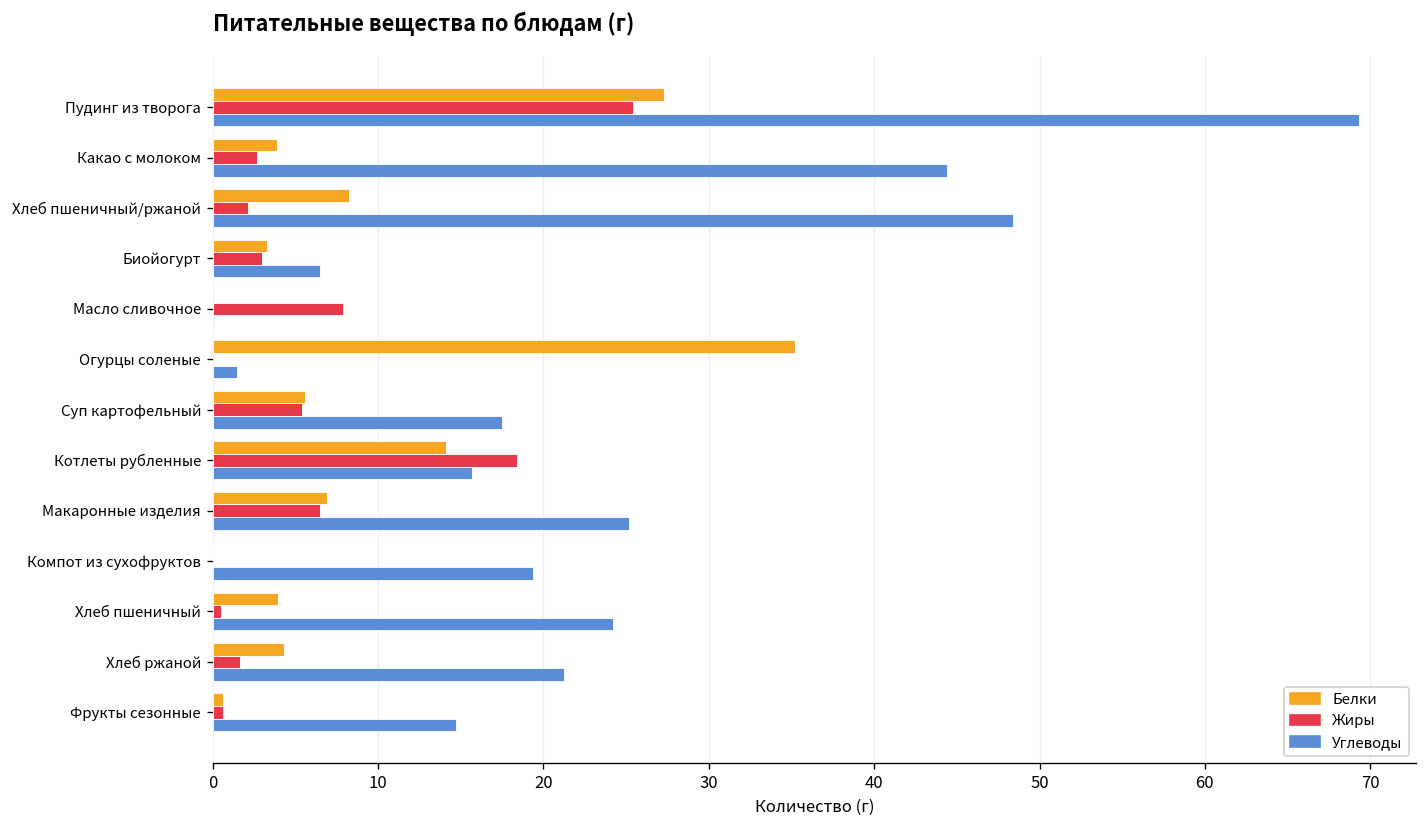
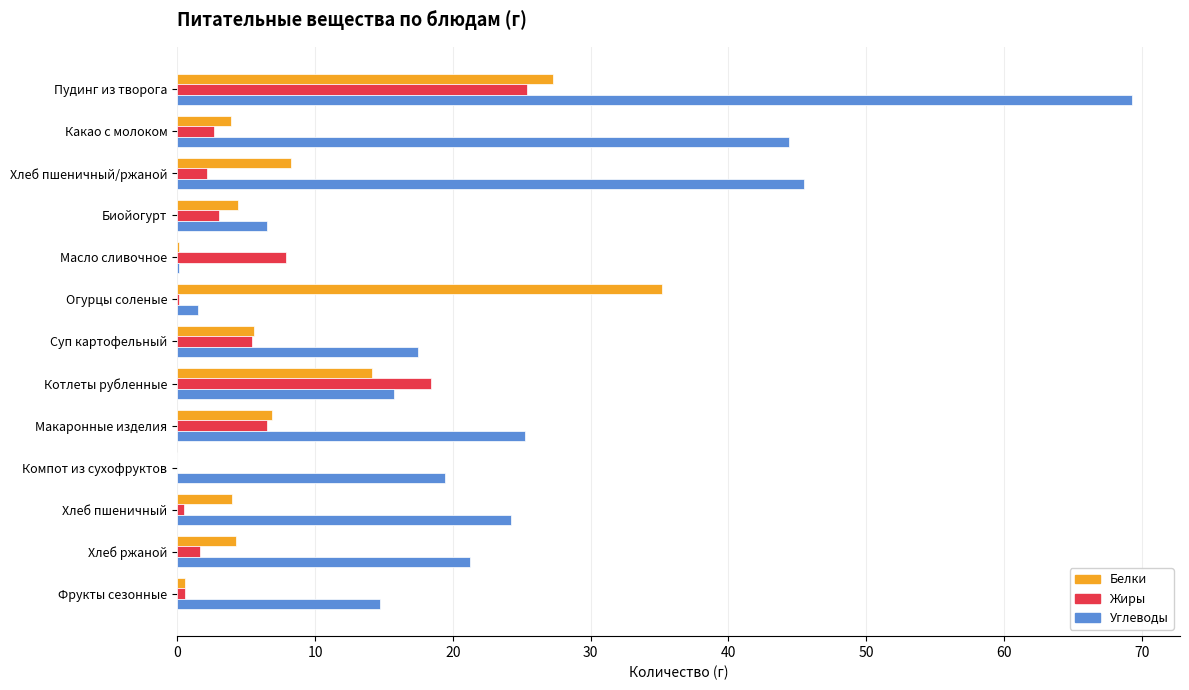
  {
    "Белки": {
      "Пудинг из творога": 27.3,
      "Какао с молоком": 3.9,
      "Хлеб пшеничный/ржаной": 8.3,
-     "Биойогурт": 3.3,
+     "Биойогурт": 4.4,
      "Огурцы соленые": 35.2,
      "Суп картофельный": 5.6,
      "Котлеты рубленные": 14.1,
      "Макаронные изделия": 6.9,
      "Компот из сухофруктов": 0.0,
      "Хлеб пшеничный": 4.0,
      "Хлеб ржаной": 4.3,
      "Фрукты сезонные": 0.6
    },
    "Жиры": {
      "Пудинг из творога": 25.4,
      "Какао с молоком": 2.7,
      "Хлеб пшеничный/ржаной": 2.2,
      "Биойогурт": 3.0,
      "Масло сливочное": 7.9,
      "Суп картофельный": 5.4,
      "Котлеты рубленные": 18.4,
      "Макаронные изделия": 6.5,
      "Компот из сухофруктов": 0.0,
      "Хлеб пшеничный": 0.5,
      "Хлеб ржаной": 1.7,
      "Фрукты сезонные": 0.6
    },
    "Углеводы": {
      "Пудинг из творога": 69.3,
      "Какао с молоком": 44.4,
-     "Хлеб пшеничный/ржаной": 48.4,
+     "Хлеб пшеничный/ржаной": 45.5,
      "Биойогурт": 6.5,
      "Огурцы соленые": 1.5,
      "Суп картофельный": 17.5,
      "Котлеты рубленные": 15.7,
      "Макаронные изделия": 25.2,
      "Компот из сухофруктов": 19.4,
      "Хлеб пшеничный": 24.2,
      "Хлеб ржаной": 21.3,
      "Фрукты сезонные": 14.7
    }
  }
